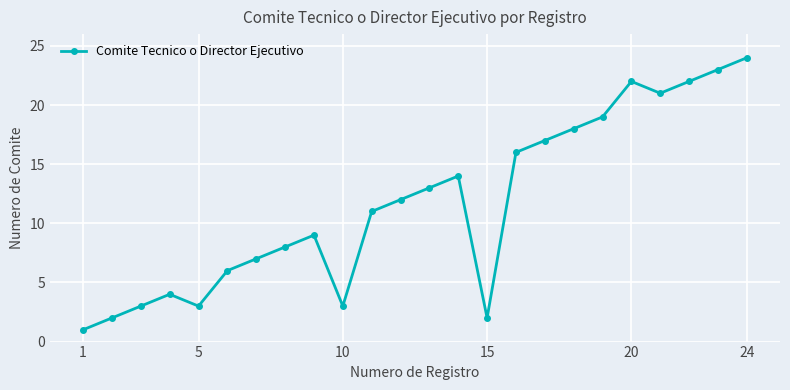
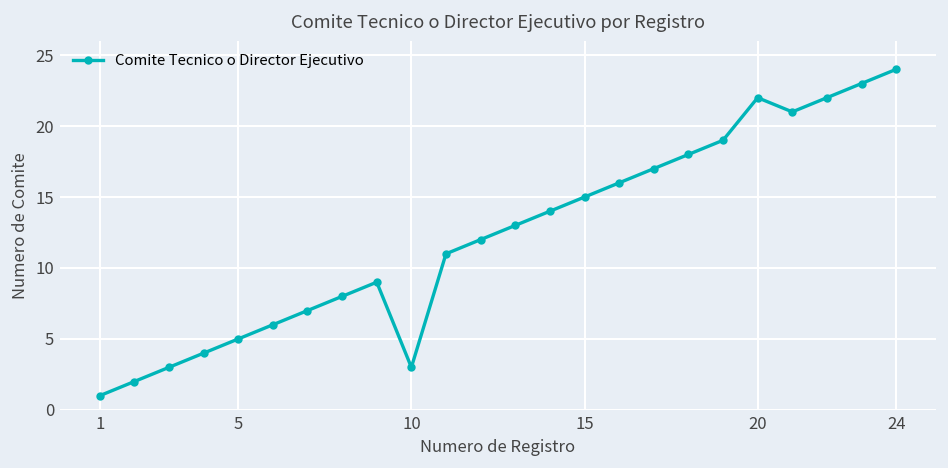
  {
    "1": 1,
-   "5": 3,
+   "5": 5,
    "10": 3,
-   "15": 2,
+   "15": 15,
    "20": 22,
    "24": 24
  }
